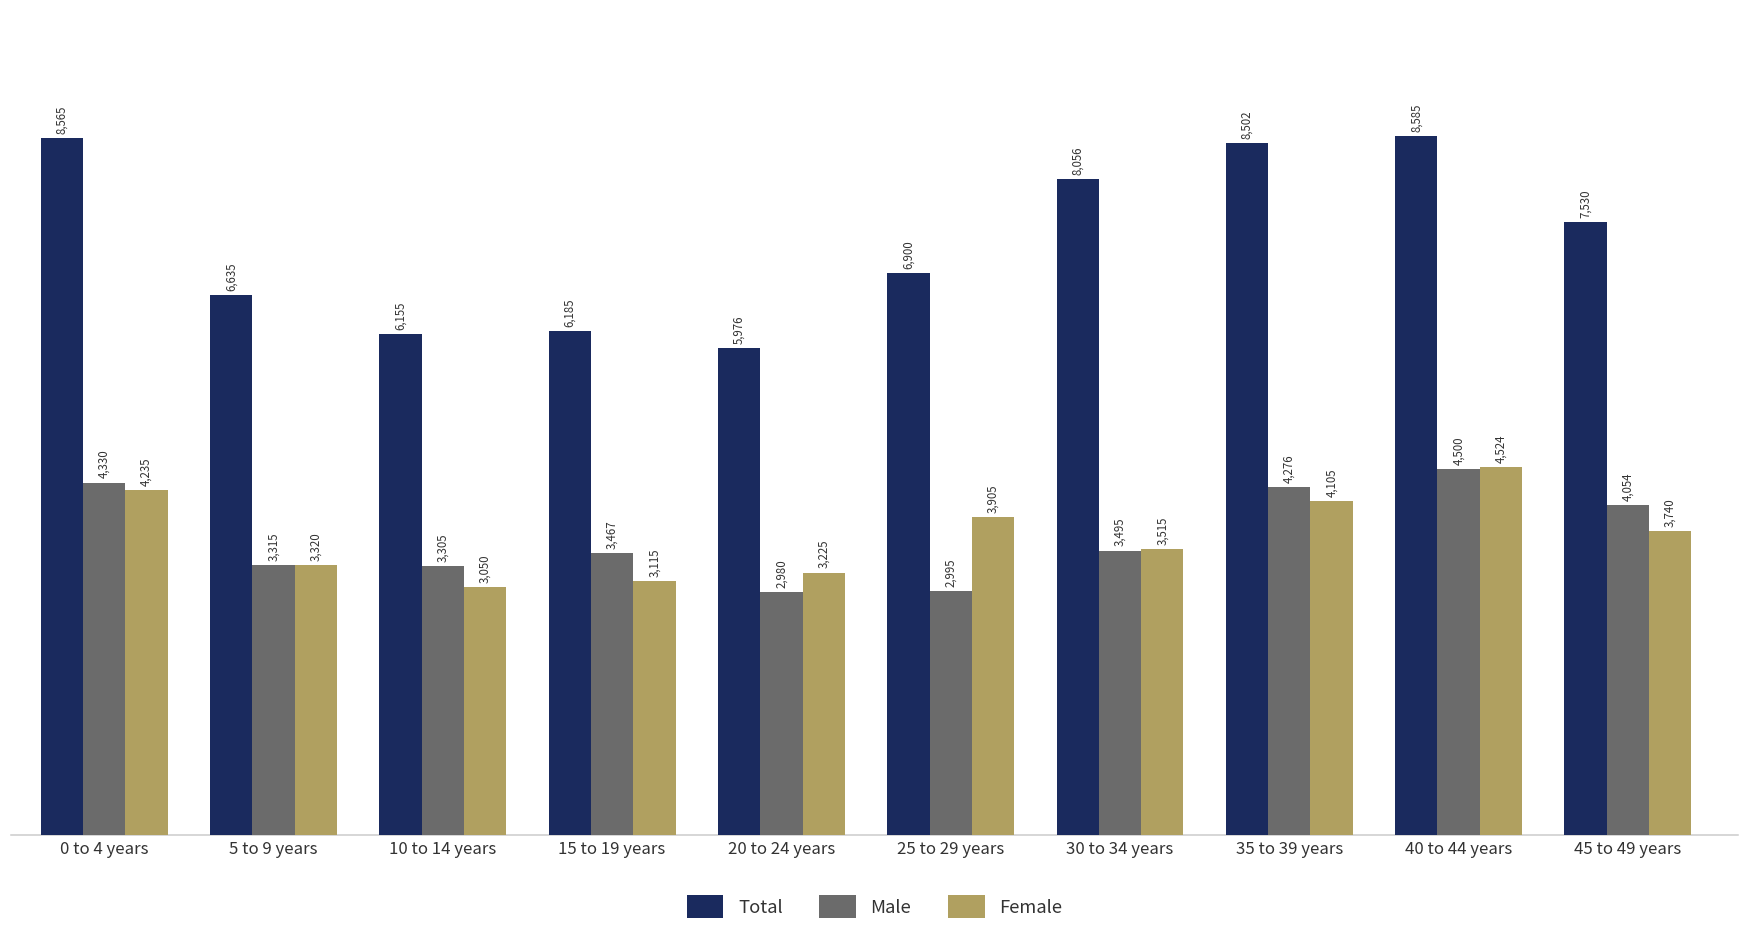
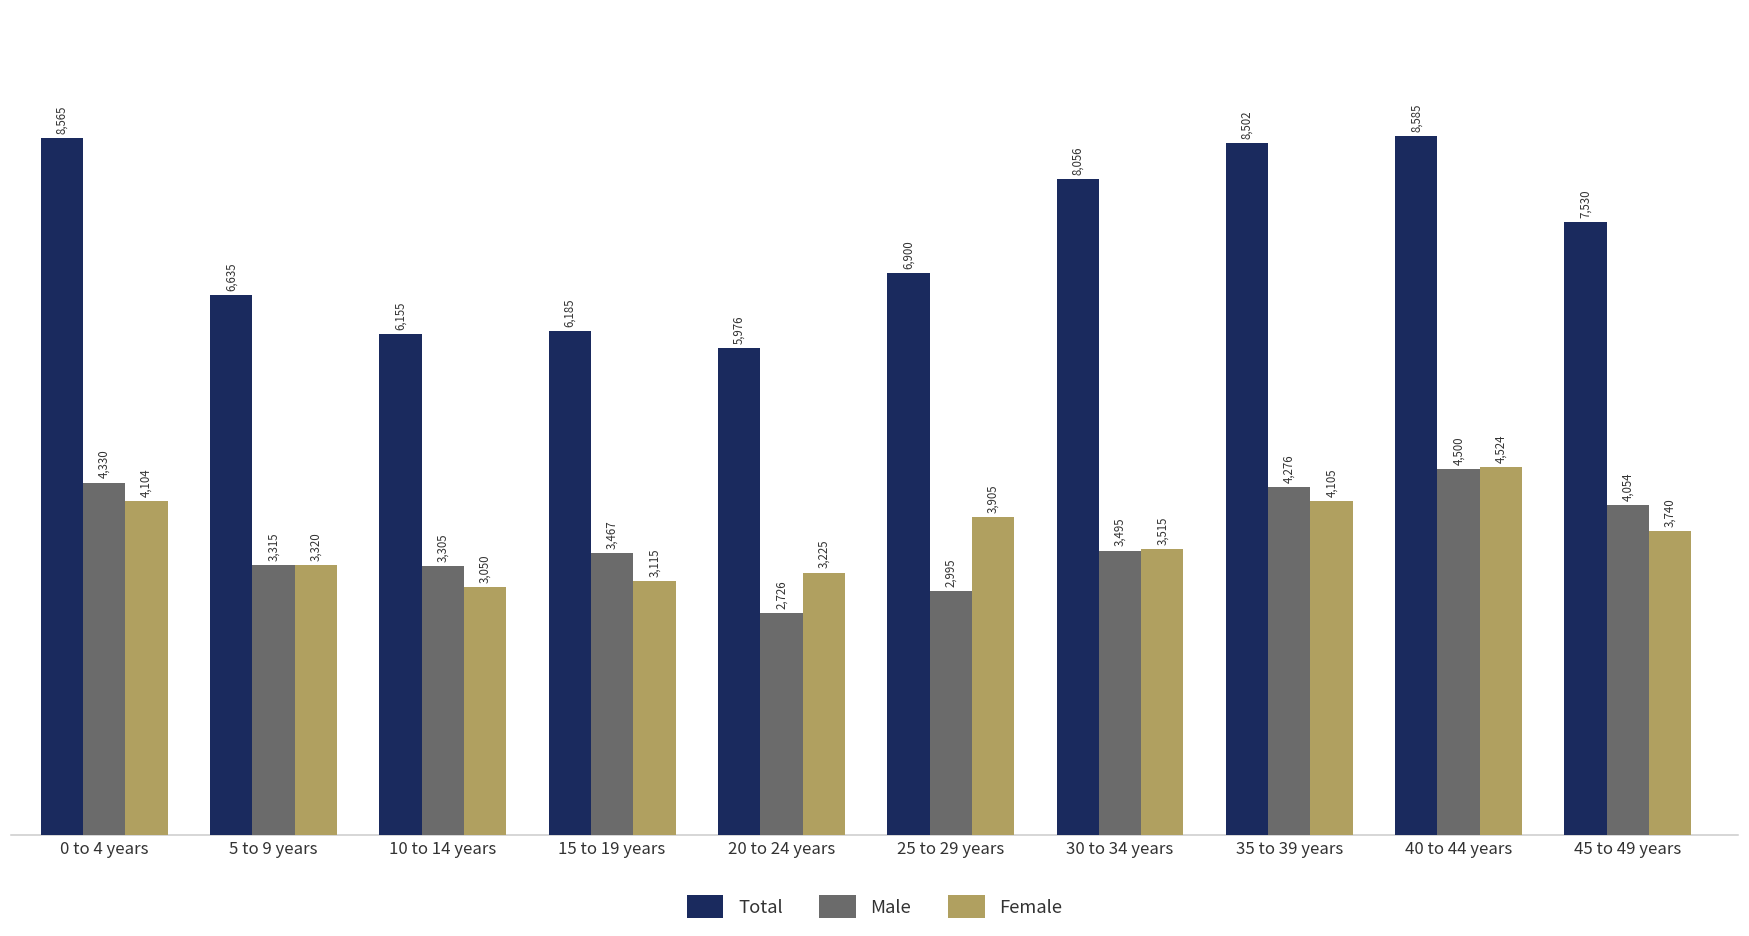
  {
    "Total": {
      "0 to 4 years": "8,565",
      "5 to 9 years": "6,635",
      "10 to 14 years": "6,155",
      "15 to 19 years": "6,185",
      "20 to 24 years": "5,976",
      "25 to 29 years": "6,900",
      "30 to 34 years": "8,056",
      "35 to 39 years": "8,502",
      "40 to 44 years": "8,585",
      "45 to 49 years": "7,530"
    },
    "Male": {
      "0 to 4 years": "4,330",
      "5 to 9 years": "3,315",
      "10 to 14 years": "3,305",
      "15 to 19 years": "3,467",
-     "20 to 24 years": "2,980",
+     "20 to 24 years": "2,726",
      "25 to 29 years": "2,995",
      "30 to 34 years": "3,495",
      "35 to 39 years": "4,276",
      "40 to 44 years": "4,500",
      "45 to 49 years": "4,054"
    },
    "Female": {
-     "0 to 4 years": "4,235",
+     "0 to 4 years": "4,104",
      "5 to 9 years": "3,320",
      "10 to 14 years": "3,050",
      "15 to 19 years": "3,115",
      "20 to 24 years": "3,225",
      "25 to 29 years": "3,905",
      "30 to 34 years": "3,515",
      "35 to 39 years": "4,105",
      "40 to 44 years": "4,524",
      "45 to 49 years": "3,740"
    }
  }
